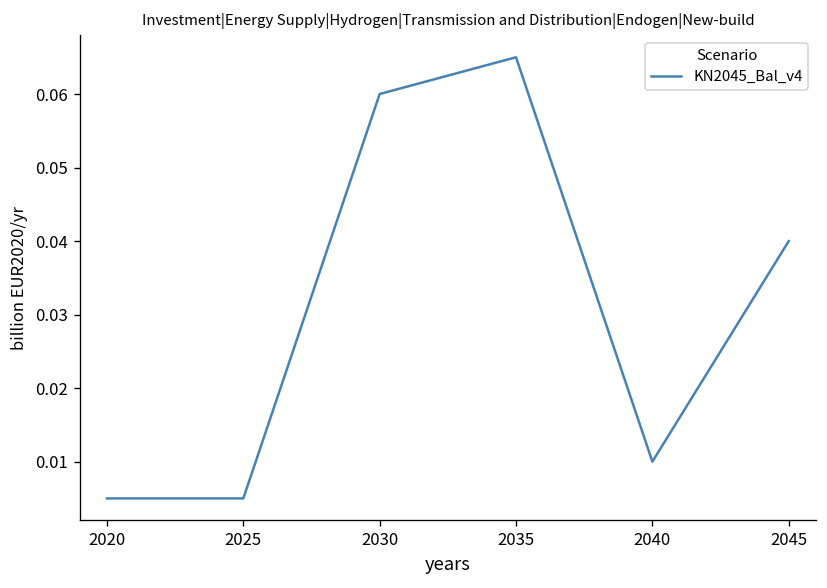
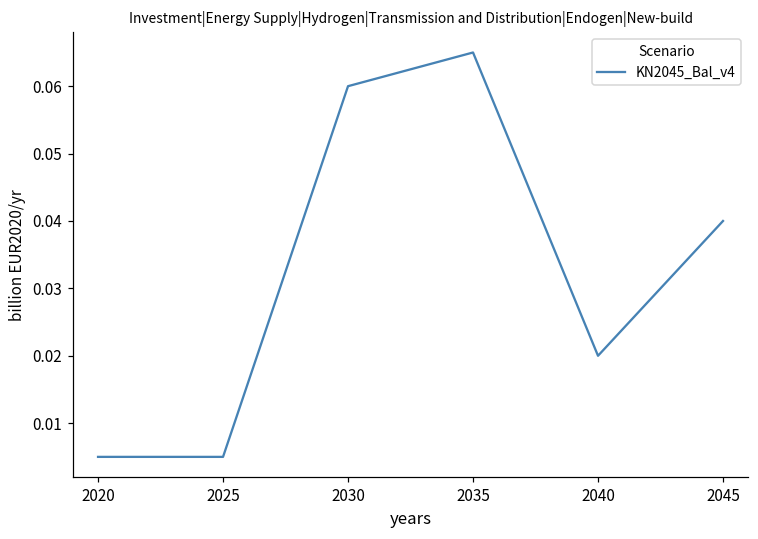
  {
    "2020": 0.005,
    "2025": 0.005,
    "2030": 0.06,
    "2035": 0.065,
-   "2040": 0.01,
+   "2040": 0.02,
    "2045": 0.04
  }
